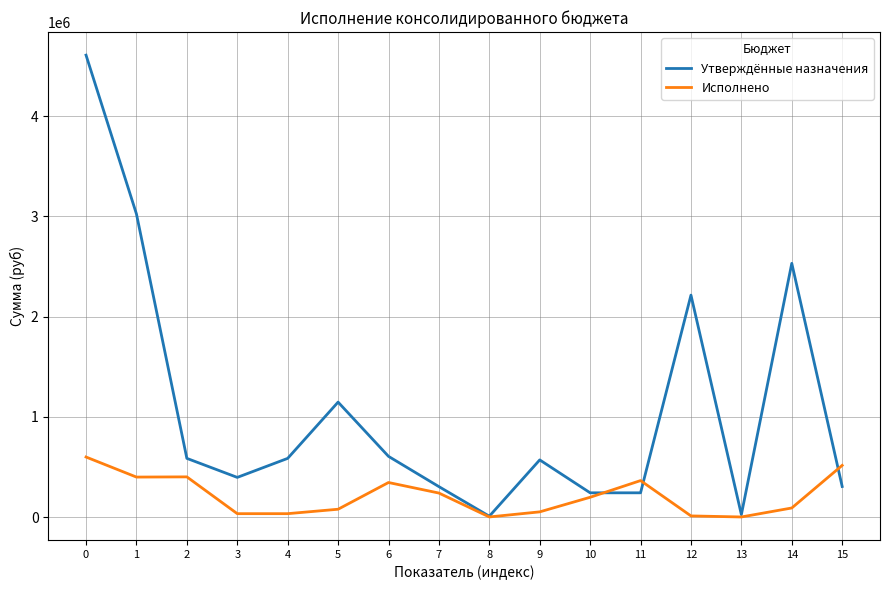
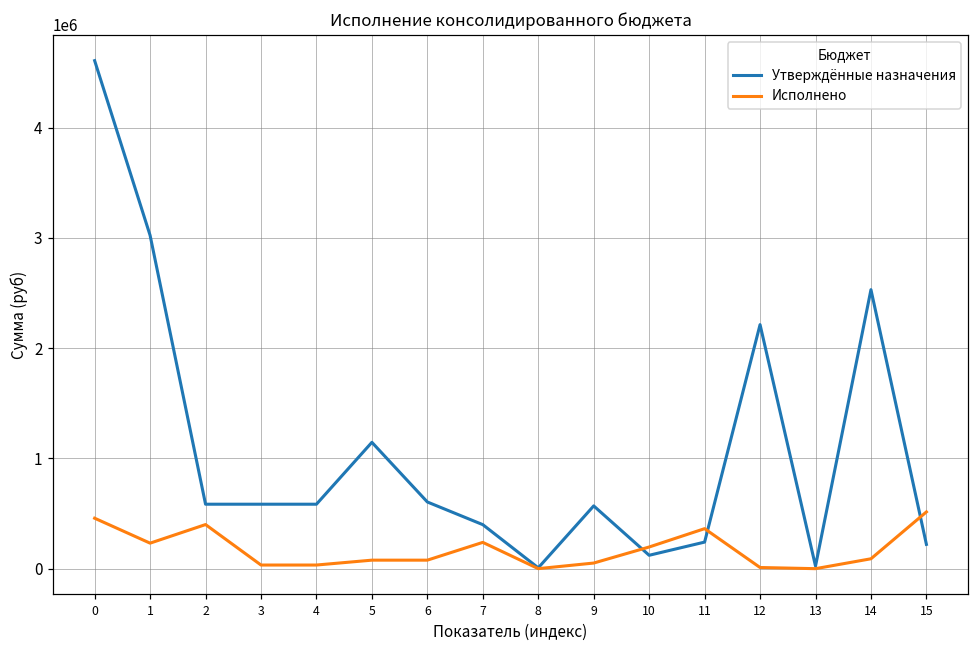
  {
    "Утверждённые назначения": {
      "0": 4610000,
      "1": 3020000,
      "2": 590000,
-     "3": 400000,
+     "3": 590000,
      "4": 590000,
      "5": 1150000,
      "6": 610000,
-     "7": 300000,
+     "7": 400000,
      "9": 570000,
-     "10": 240000,
+     "10": 120000,
      "11": 240000,
      "12": 2210000,
      "14": 2530000,
-     "15": 300000
+     "15": 220000
    },
    "Исполнено": {
-     "0": 600000,
-     "1": 400000,
+     "0": 460000,
+     "1": 230000,
      "2": 400000,
      "3": 30000,
      "4": 30000,
      "5": 80000,
-     "6": 340000,
+     "6": 80000,
      "7": 240000,
      "9": 50000,
      "10": 200000,
      "11": 360000,
      "12": 10000,
      "14": 90000,
      "15": 520000
    }
  }
